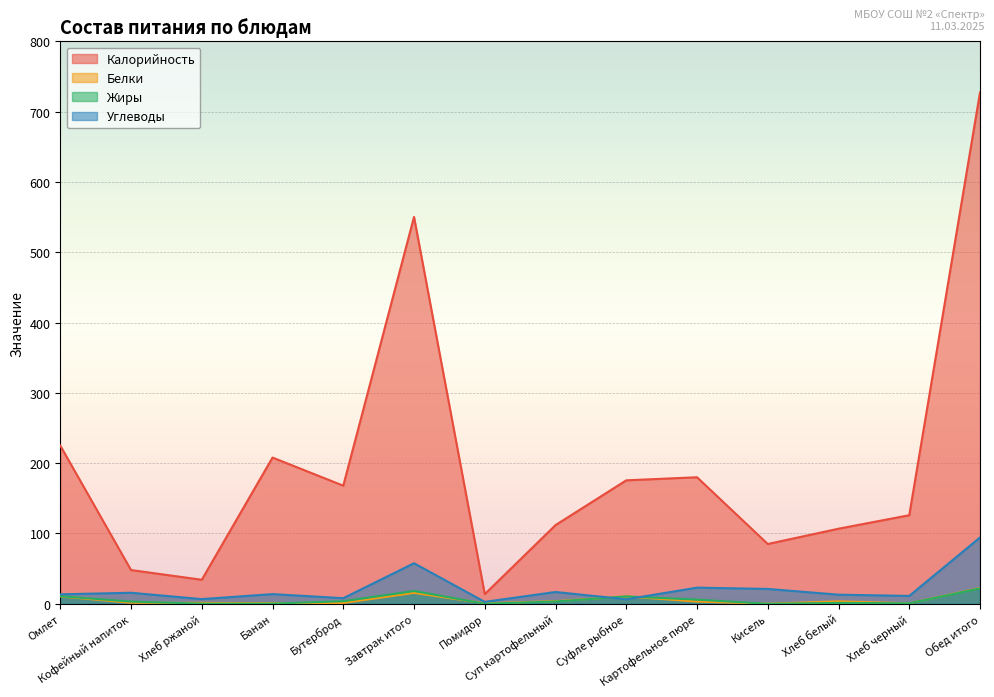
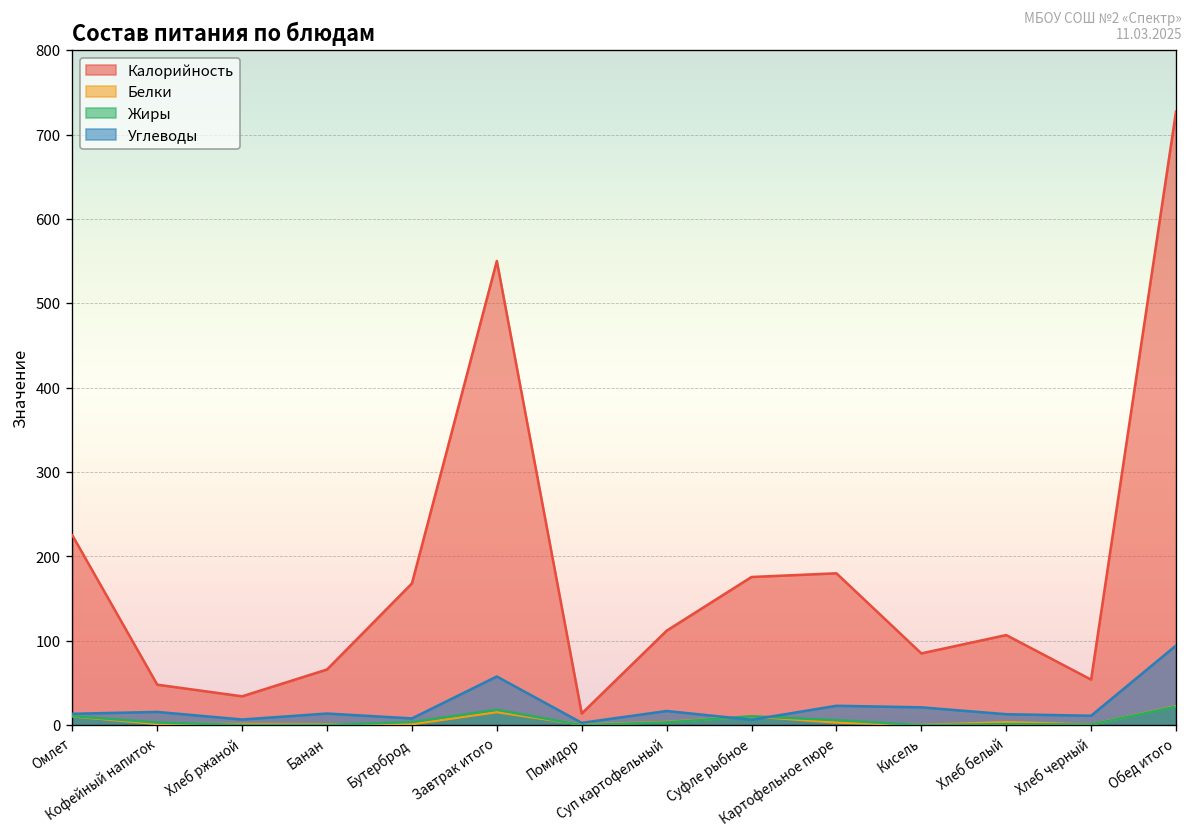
  {
    "Калорийность": {
      "Омлет": 230,
      "Кофейный напиток": 50,
      "Хлеб ржаной": 30,
-     "Банан": 210,
+     "Банан": 70,
      "Бутерброд": 170,
      "Завтрак итого": 550,
      "Помидор": 10,
      "Суп картофельный": 110,
      "Суфле рыбное": 180,
      "Картофельное пюре": 180,
      "Кисель": 90,
      "Хлеб белый": 110,
-     "Хлеб черный": 130,
+     "Хлеб черный": 50,
      "Обед итого": 730
    },
    "Углеводы": {
      "Кофейный напиток": 20,
      "Хлеб ржаной": 10,
      "Банан": 10,
      "Бутерброд": 10,
      "Завтрак итого": 60,
      "Суп картофельный": 20,
      "Суфле рыбное": 10,
      "Картофельное пюре": 20,
      "Кисель": 20,
      "Хлеб белый": 10,
      "Хлеб черный": 10,
      "Обед итого": 90
    }
  }
